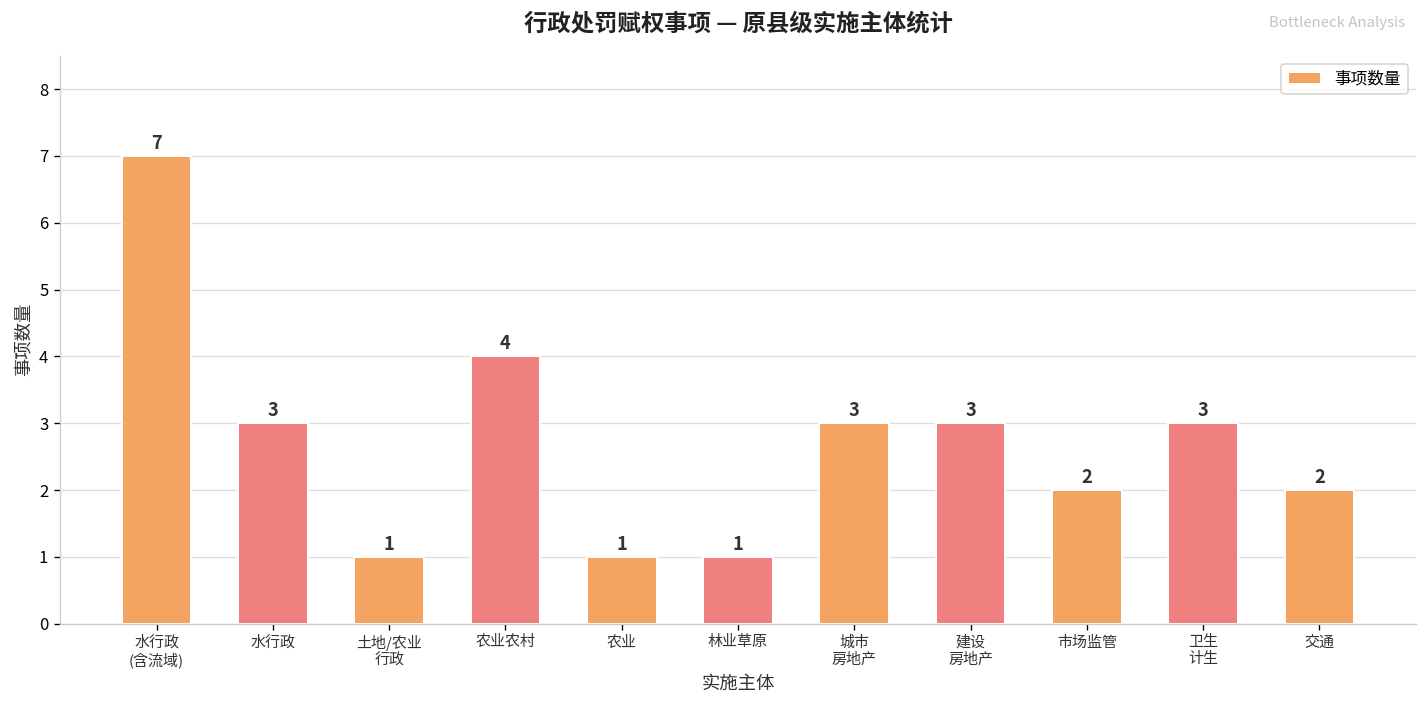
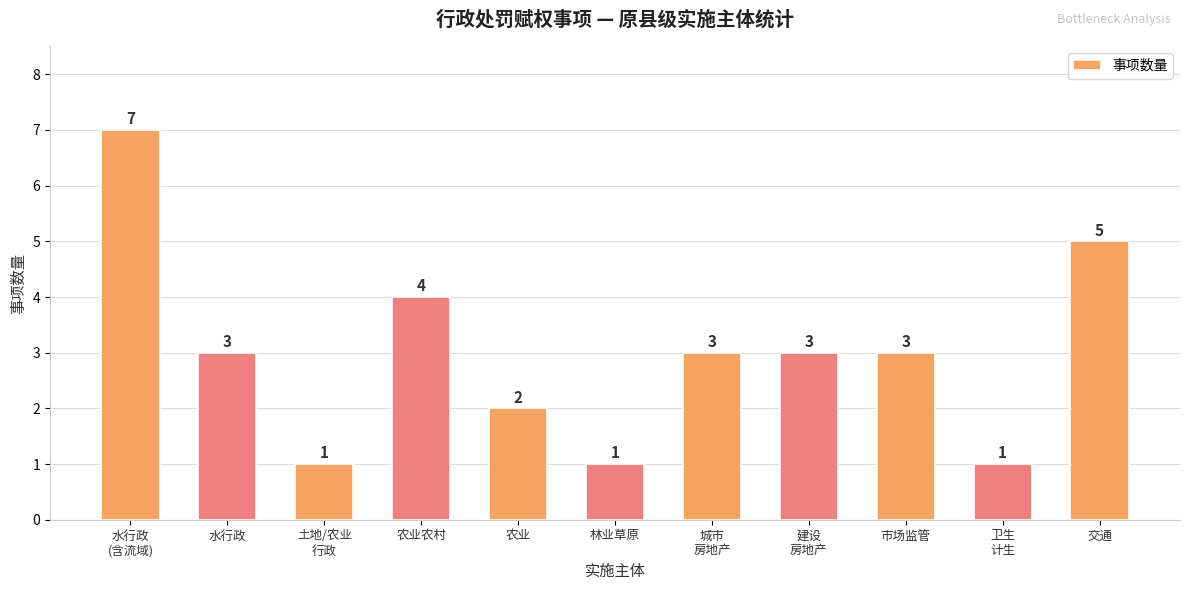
  {
    "水行政 (含流域)": 7,
    "水行政": 3,
    "土地/农业 行政": 1,
    "农业农村": 4,
-   "农业": 1,
+   "农业": 2,
    "林业草原": 1,
    "城市 房地产": 3,
    "建设 房地产": 3,
-   "市场监管": 2,
-   "卫生 计生": 3,
-   "交通": 2
+   "市场监管": 3,
+   "卫生 计生": 1,
+   "交通": 5
  }
